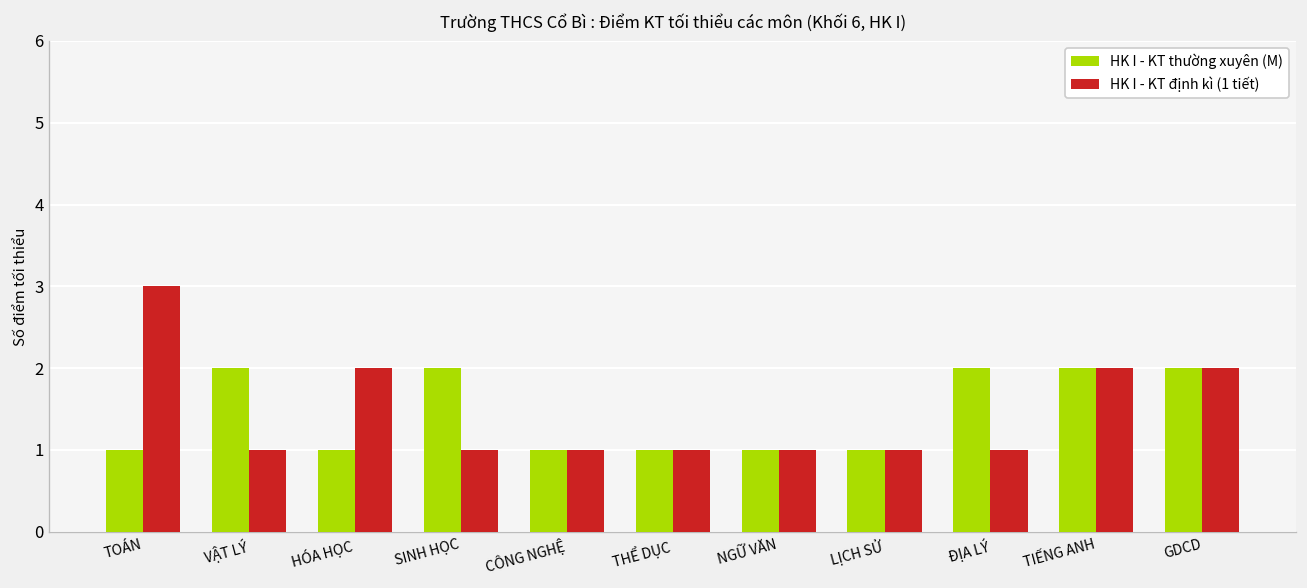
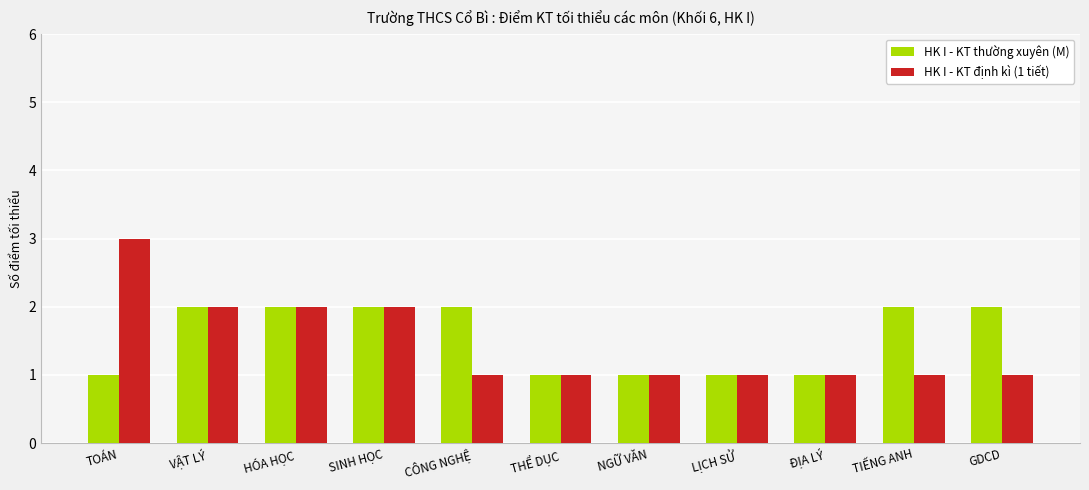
  {
    "HK I - KT thường xuyên (M)": {
      "TOÁN": 1,
      "VẬT LÝ": 2,
-     "HÓA HỌC": 1,
+     "HÓA HỌC": 2,
      "SINH HỌC": 2,
-     "CÔNG NGHỆ": 1,
+     "CÔNG NGHỆ": 2,
      "THỂ DỤC": 1,
      "NGỮ VĂN": 1,
      "LỊCH SỬ": 1,
-     "ĐỊA LÝ": 2,
+     "ĐỊA LÝ": 1,
      "TIẾNG ANH": 2,
      "GDCD": 2
    },
    "HK I - KT định kì (1 tiết)": {
      "TOÁN": 3,
-     "VẬT LÝ": 1,
+     "VẬT LÝ": 2,
      "HÓA HỌC": 2,
-     "SINH HỌC": 1,
+     "SINH HỌC": 2,
      "CÔNG NGHỆ": 1,
      "THỂ DỤC": 1,
      "NGỮ VĂN": 1,
      "LỊCH SỬ": 1,
      "ĐỊA LÝ": 1,
-     "TIẾNG ANH": 2,
-     "GDCD": 2
+     "TIẾNG ANH": 1,
+     "GDCD": 1
    }
  }
